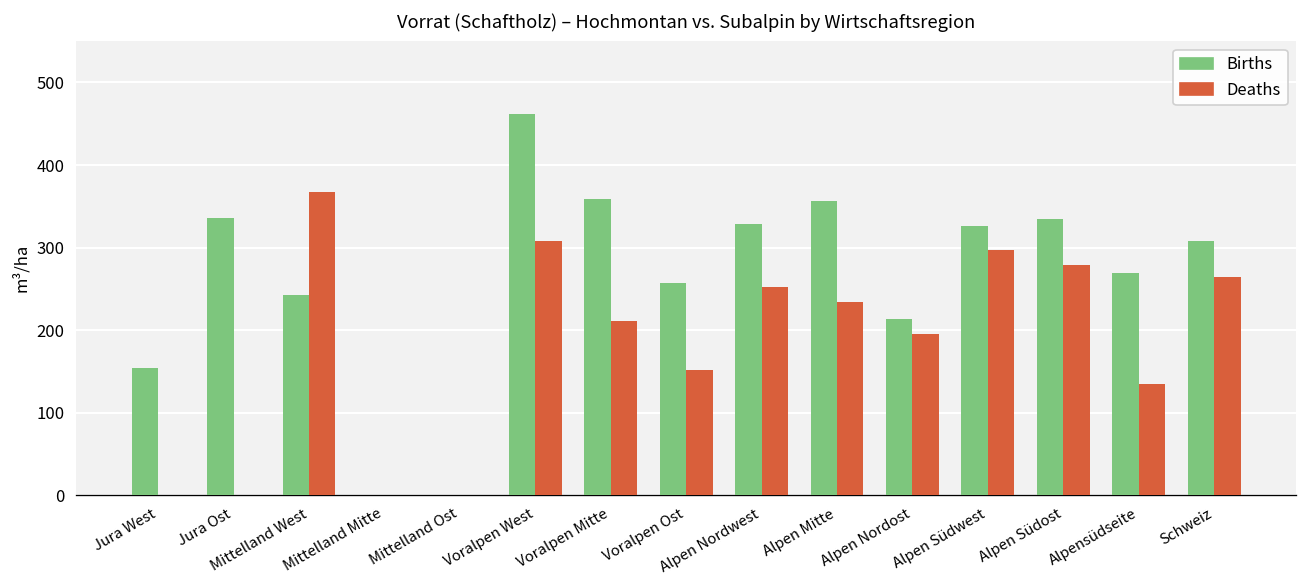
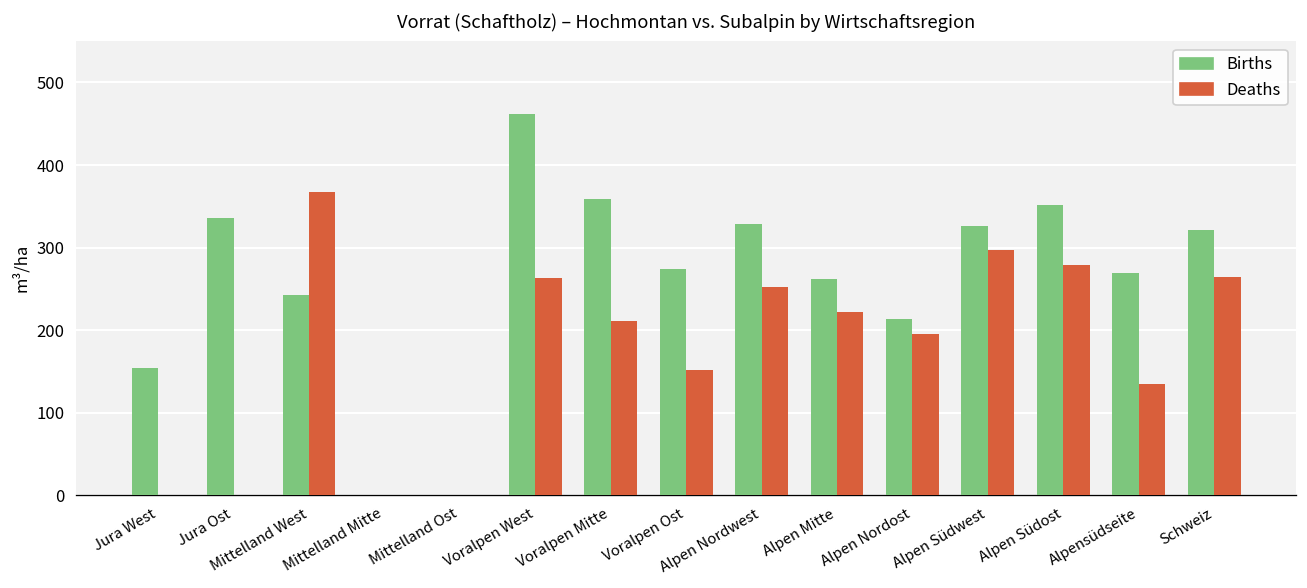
  {
    "Births": {
      "Jura West": 150,
      "Jura Ost": 340,
      "Mittelland West": 240,
      "Mittelland Mitte": 0,
      "Mittelland Ost": 0,
      "Voralpen West": 460,
      "Voralpen Mitte": 360,
-     "Voralpen Ost": 260,
+     "Voralpen Ost": 270,
      "Alpen Nordwest": 330,
-     "Alpen Mitte": 360,
+     "Alpen Mitte": 260,
      "Alpen Nordost": 210,
      "Alpen Südwest": 330,
-     "Alpen Südost": 330,
+     "Alpen Südost": 350,
      "Alpensüdseite": 270,
-     "Schweiz": 310
+     "Schweiz": 320
    },
    "Deaths": {
      "Jura West": 0,
      "Jura Ost": 0,
      "Mittelland West": 370,
      "Mittelland Mitte": 0,
      "Mittelland Ost": 0,
-     "Voralpen West": 310,
+     "Voralpen West": 260,
      "Voralpen Mitte": 210,
      "Voralpen Ost": 150,
      "Alpen Nordwest": 250,
-     "Alpen Mitte": 230,
+     "Alpen Mitte": 220,
      "Alpen Nordost": 200,
      "Alpen Südwest": 300,
      "Alpen Südost": 280,
      "Alpensüdseite": 130,
      "Schweiz": 260
    }
  }
